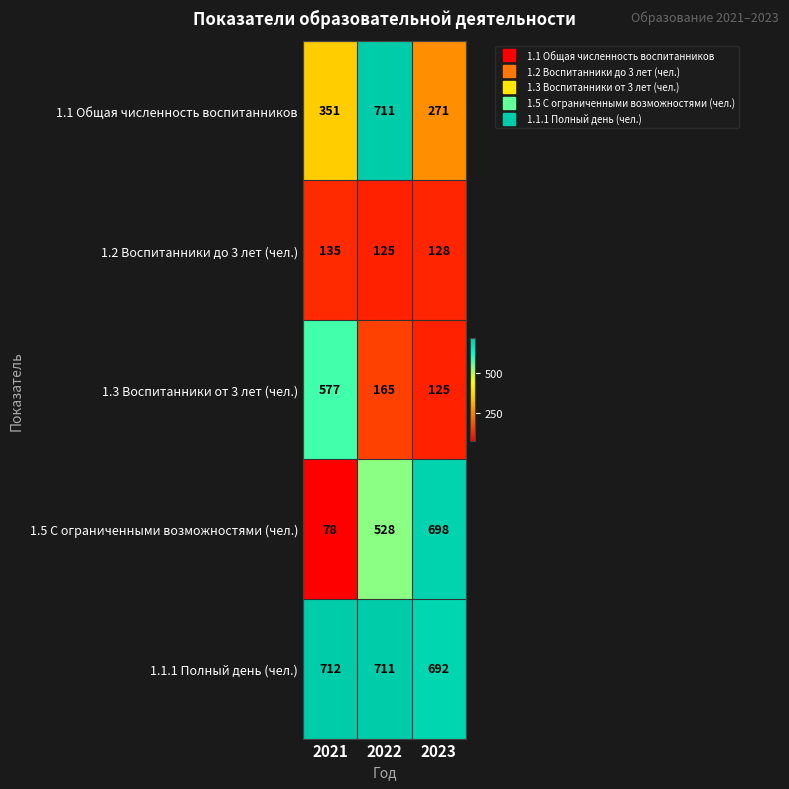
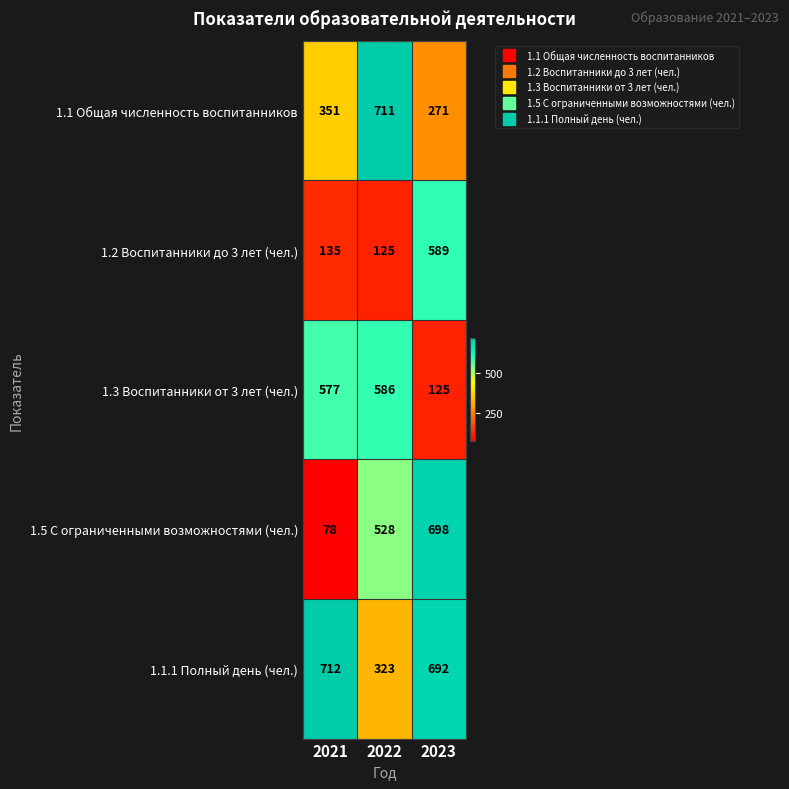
  {
    "1.1 Общая численность воспитанников": {
      "2021": 351,
      "2022": 711,
      "2023": 271
    },
    "1.2 Воспитанники до 3 лет (чел.)": {
      "2021": 135,
      "2022": 125,
-     "2023": 128
+     "2023": 589
    },
    "1.3 Воспитанники от 3 лет (чел.)": {
      "2021": 577,
-     "2022": 165,
+     "2022": 586,
      "2023": 125
    },
    "1.5 С ограниченными возможностями (чел.)": {
      "2021": 78,
      "2022": 528,
      "2023": 698
    },
    "1.1.1 Полный день (чел.)": {
      "2021": 712,
-     "2022": 711,
+     "2022": 323,
      "2023": 692
    }
  }
